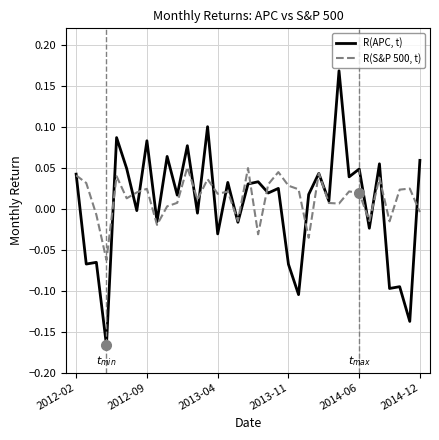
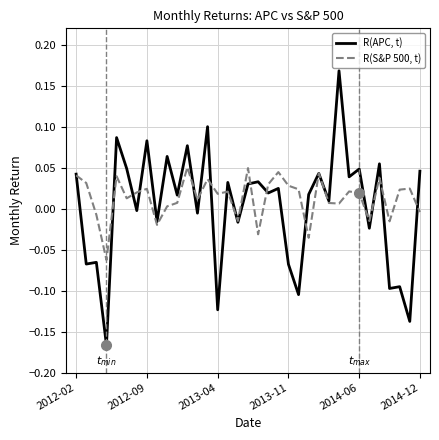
  {
    "R(APC, t)": {
      "2012-09": 0.08,
-     "2013-04": -0.03,
+     "2013-04": -0.12,
      "2013-11": -0.07,
      "2014-06": 0.05,
-     "2014-12": 0.06
+     "2014-12": 0.05
    }
  }
